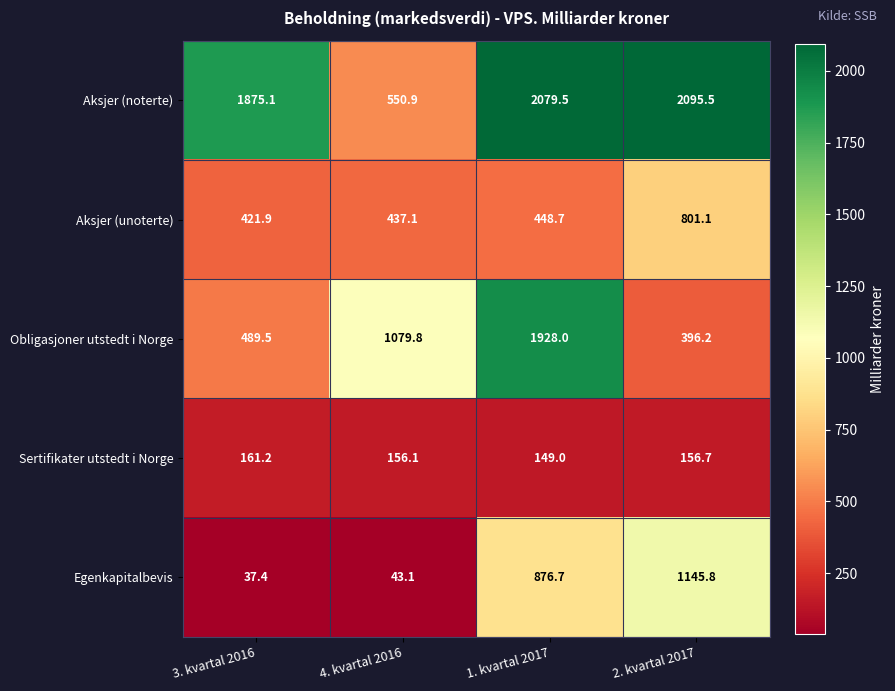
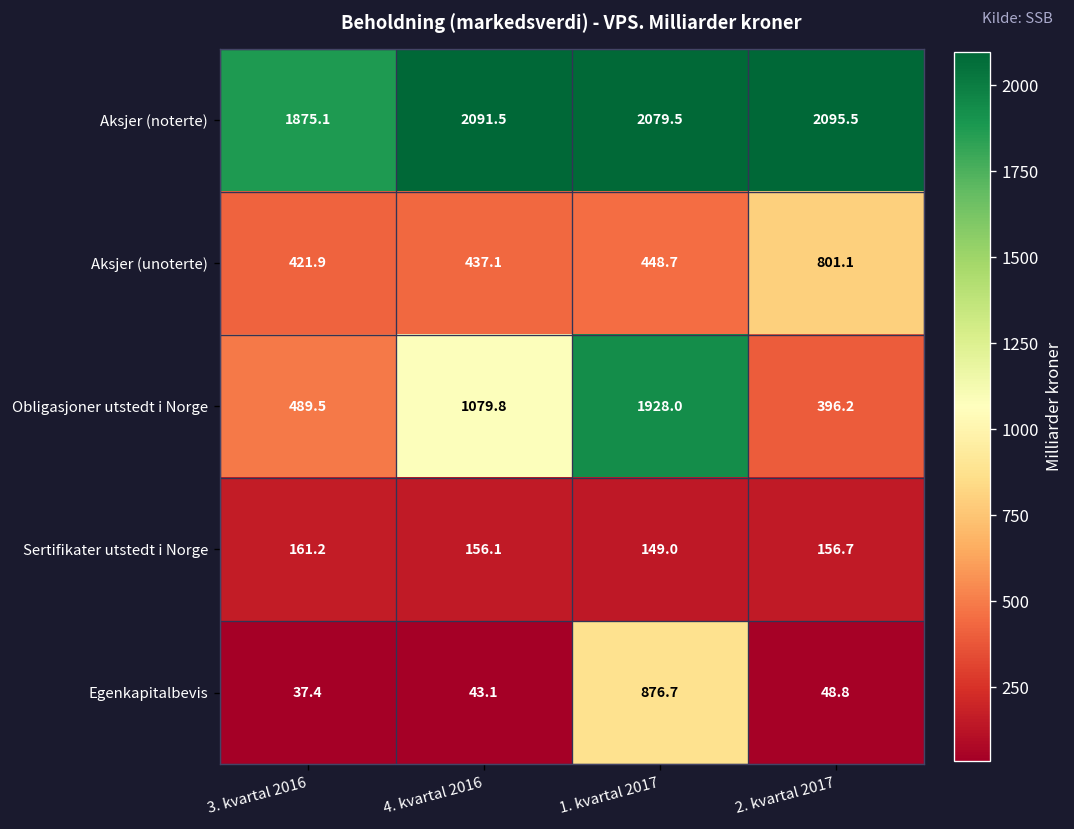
  {
    "Aksjer (noterte)": {
      "3. kvartal 2016": 1875.1,
-     "4. kvartal 2016": 550.9,
+     "4. kvartal 2016": 2091.5,
      "1. kvartal 2017": 2079.5,
      "2. kvartal 2017": 2095.5
    },
    "Aksjer (unoterte)": {
      "3. kvartal 2016": 421.9,
      "4. kvartal 2016": 437.1,
      "1. kvartal 2017": 448.7,
      "2. kvartal 2017": 801.1
    },
    "Obligasjoner utstedt i Norge": {
      "3. kvartal 2016": 489.5,
      "4. kvartal 2016": 1079.8,
      "1. kvartal 2017": 1928.0,
      "2. kvartal 2017": 396.2
    },
    "Sertifikater utstedt i Norge": {
      "3. kvartal 2016": 161.2,
      "4. kvartal 2016": 156.1,
      "1. kvartal 2017": 149.0,
      "2. kvartal 2017": 156.7
    },
    "Egenkapitalbevis": {
      "3. kvartal 2016": 37.4,
      "4. kvartal 2016": 43.1,
      "1. kvartal 2017": 876.7,
-     "2. kvartal 2017": 1145.8
+     "2. kvartal 2017": 48.8
    }
  }
